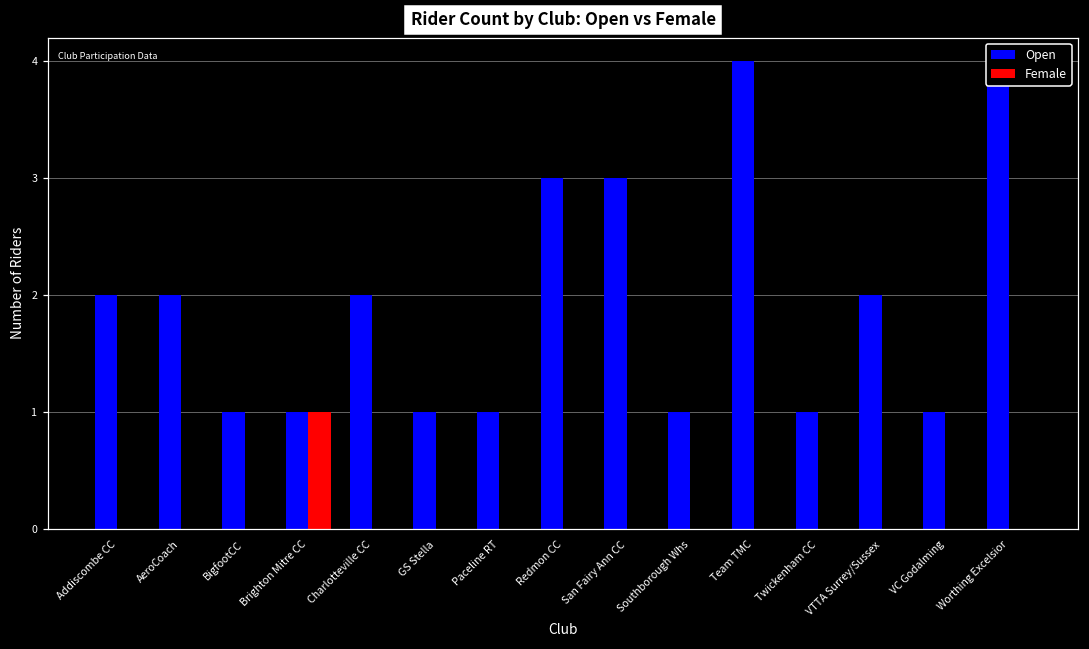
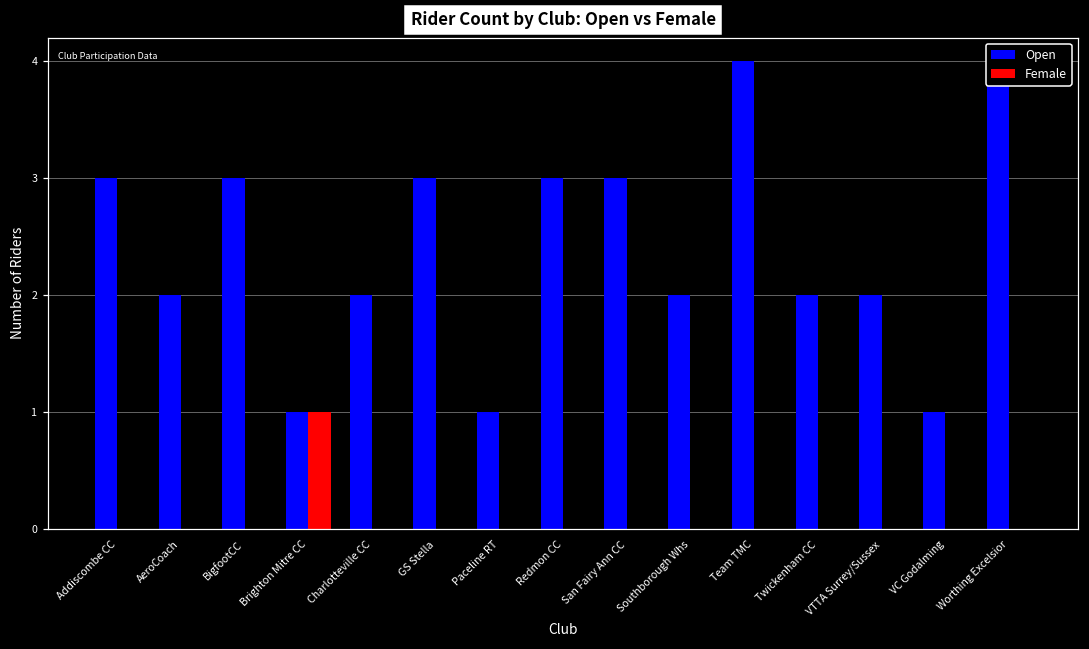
  {
    "Open": {
-     "Addiscombe CC": 2,
+     "Addiscombe CC": 3,
      "AeroCoach": 2,
-     "BigfootCC": 1,
+     "BigfootCC": 3,
      "Brighton Mitre CC": 1,
      "Charlotteville CC": 2,
-     "GS Stella": 1,
+     "GS Stella": 3,
      "Paceline RT": 1,
      "Redmon CC": 3,
      "San Fairy Ann CC": 3,
-     "Southborough Whs": 1,
+     "Southborough Whs": 2,
      "Team TMC": 4,
-     "Twickenham CC": 1,
+     "Twickenham CC": 2,
      "VTTA Surrey/Sussex": 2,
      "VC Godalming": 1
    },
    "Female": {
      "Addiscombe CC": 0,
      "AeroCoach": 0,
      "BigfootCC": 0,
      "Brighton Mitre CC": 1,
      "Charlotteville CC": 0,
      "GS Stella": 0,
      "Paceline RT": 0,
      "Redmon CC": 0,
      "San Fairy Ann CC": 0,
      "Southborough Whs": 0,
      "Team TMC": 0,
      "Twickenham CC": 0,
      "VTTA Surrey/Sussex": 0,
      "VC Godalming": 0,
      "Worthing Excelsior": 0
    }
  }
